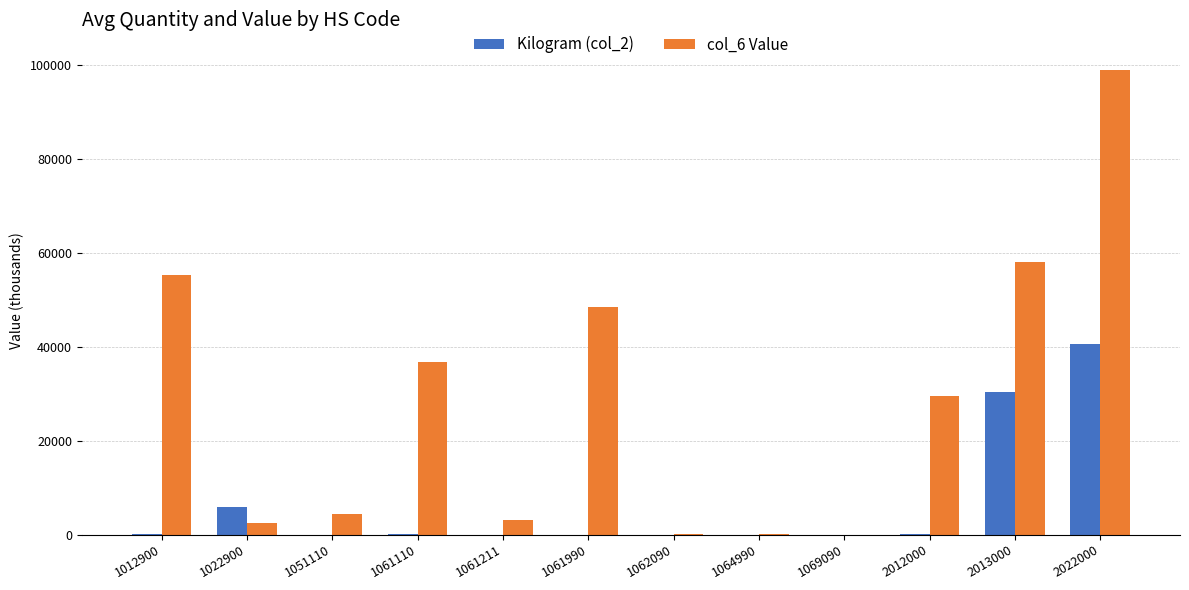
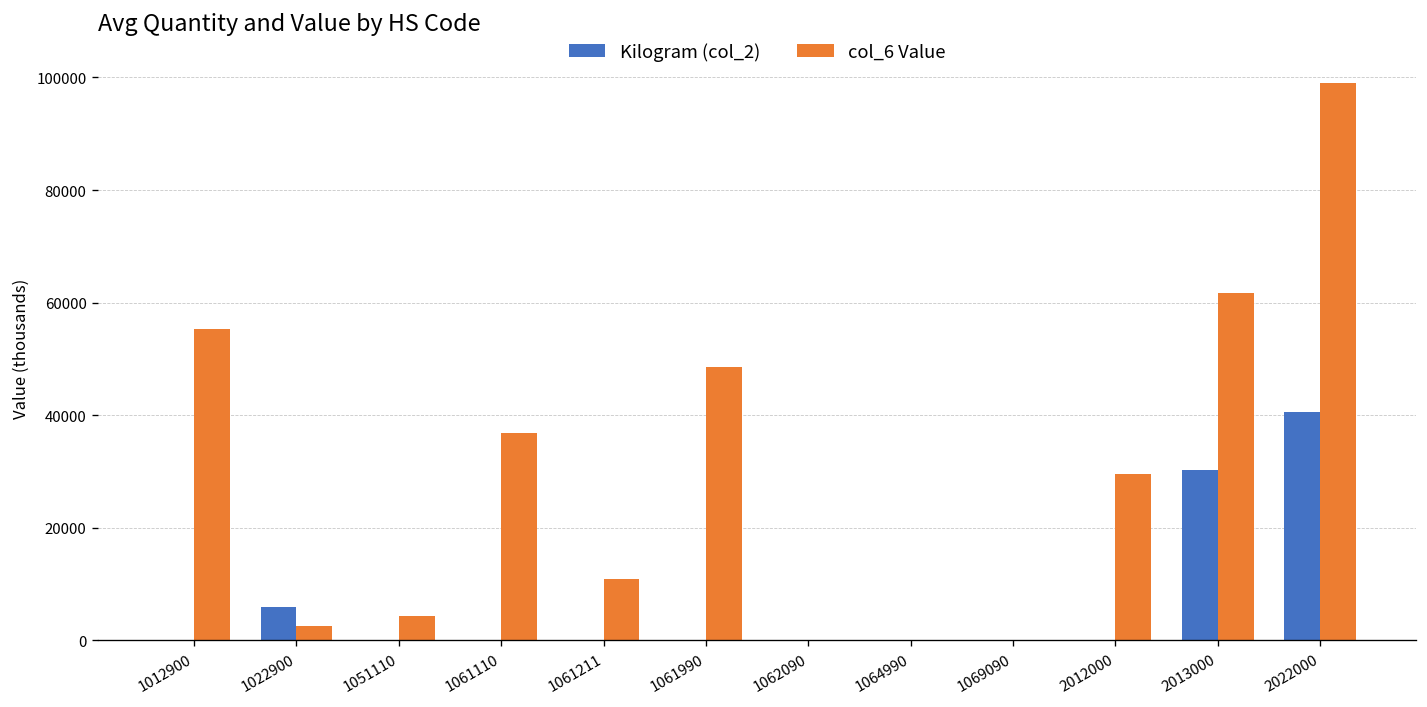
  {
    "Kilogram (col_2)": {
      "1022900": 6000,
      "1069090": 0,
      "2013000": 30000,
      "2022000": 41000
    },
    "col_6 Value": {
      "1012900": 55000,
      "1022900": 3000,
      "1051110": 4000,
      "1061110": 37000,
-     "1061211": 3000,
+     "1061211": 11000,
      "1061990": 49000,
      "2012000": 30000,
-     "2013000": 58000,
+     "2013000": 62000,
      "2022000": 99000
    }
  }
